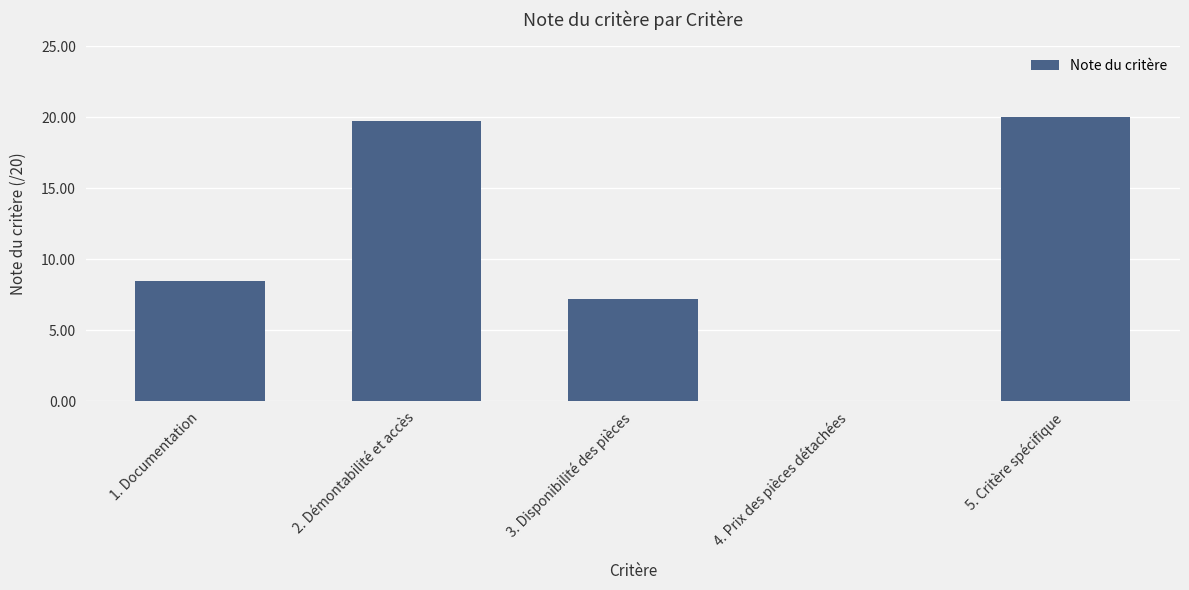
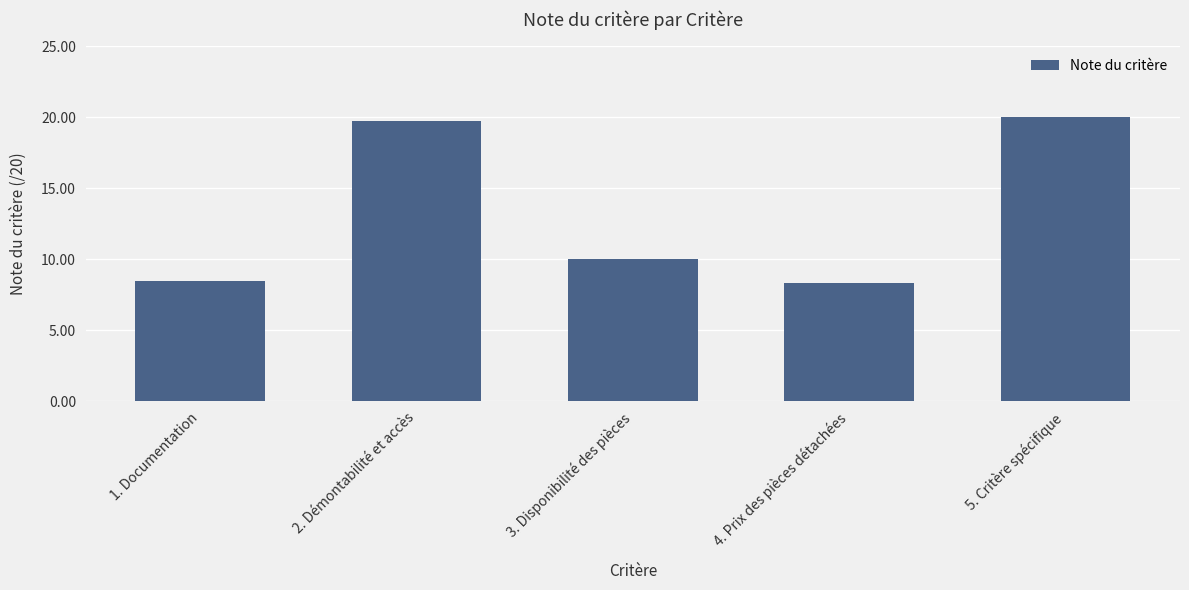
  {
    "1. Documentation": 8.4,
    "2. Démontabilité et accès": 19.8,
-   "3. Disponibilité des pièces": 7.2,
-   "4. Prix des pièces détachées": 0.0,
+   "3. Disponibilité des pièces": 10.0,
+   "4. Prix des pièces détachées": 8.3,
    "5. Critère spécifique": 20.0
  }
